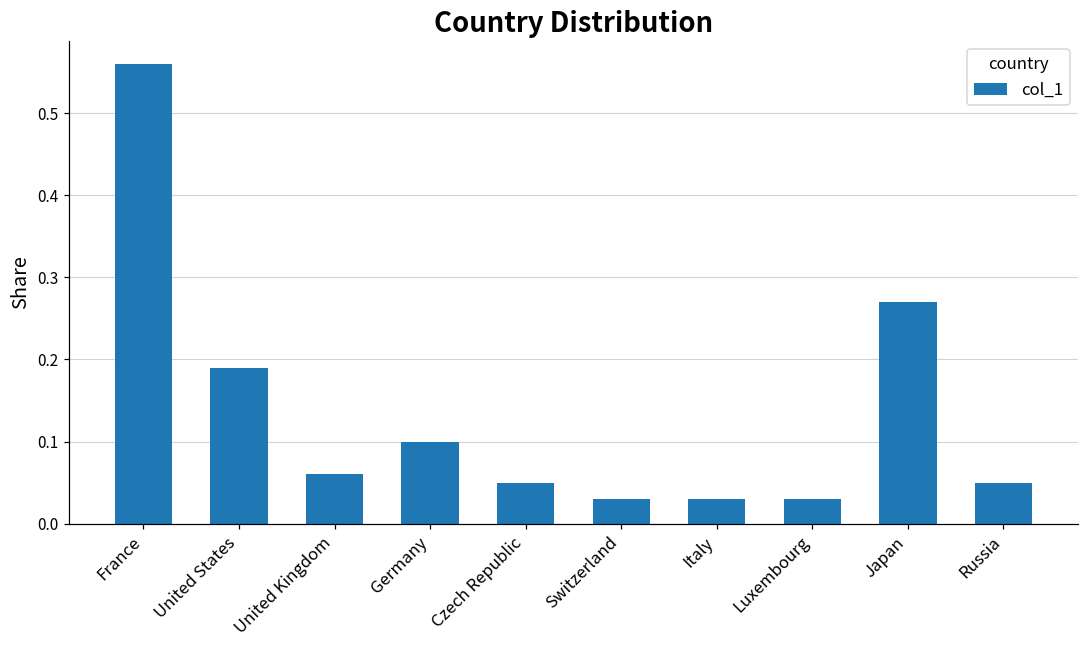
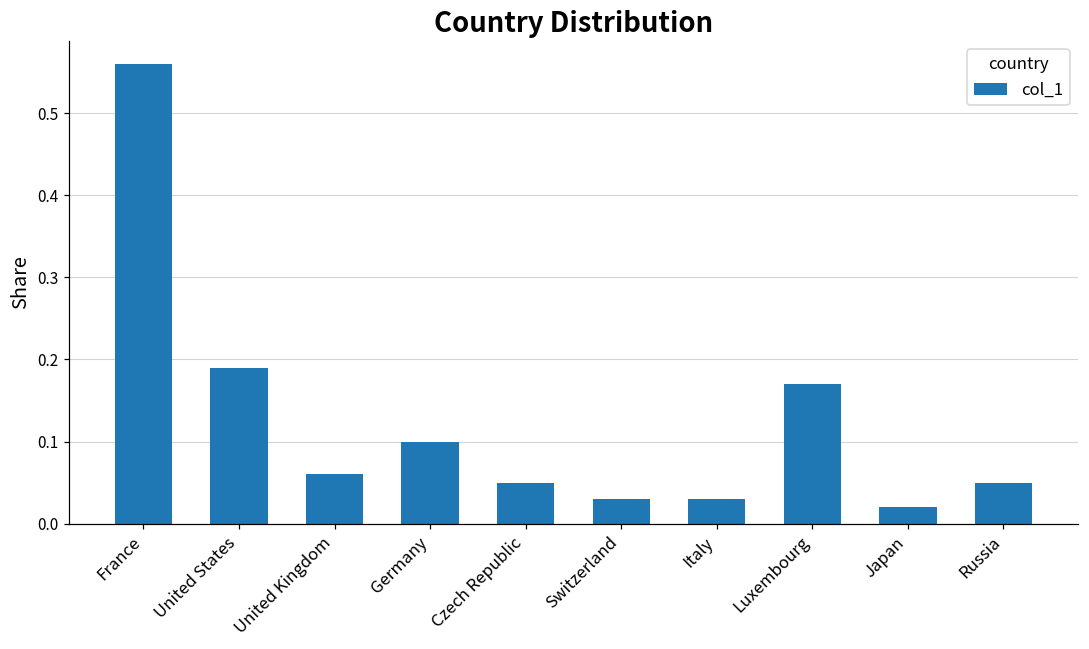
  {
    "France": 0.56,
    "United States": 0.19,
    "United Kingdom": 0.06,
    "Germany": 0.10,
    "Czech Republic": 0.05,
    "Switzerland": 0.03,
    "Italy": 0.03,
-   "Luxembourg": 0.03,
-   "Japan": 0.27,
+   "Luxembourg": 0.17,
+   "Japan": 0.02,
    "Russia": 0.05
  }
